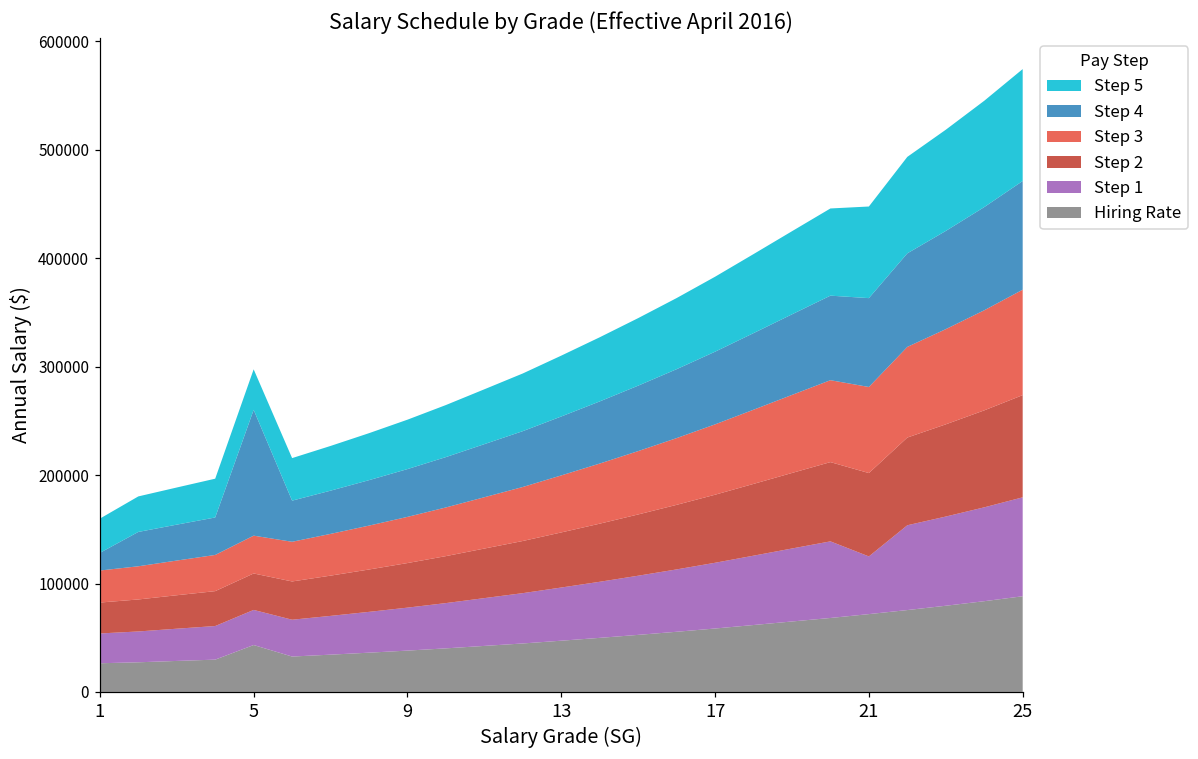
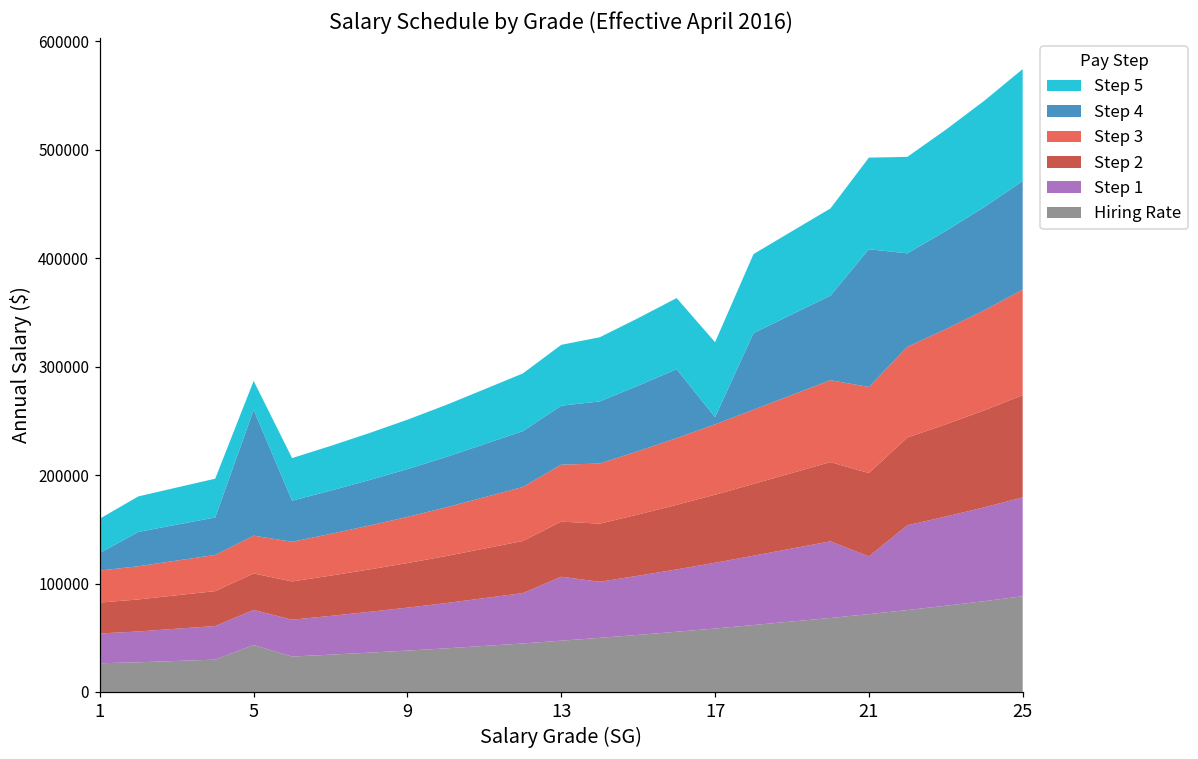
  {
    "Hiring Rate": {
      "1": 30000,
      "5": 40000,
      "9": 40000,
      "13": 50000,
      "17": 60000,
      "21": 70000,
      "25": 90000
    },
    "Step 1": {
      "1": 30000,
      "5": 30000,
      "9": 40000,
-     "13": 50000,
+     "13": 60000,
      "17": 60000,
      "21": 50000,
      "25": 90000
    },
    "Step 4": {
      "1": 20000,
      "5": 120000,
      "9": 40000,
      "13": 50000,
-     "17": 70000,
-     "21": 80000,
+     "17": 10000,
+     "21": 130000,
      "25": 100000
    },
    "Step 5": {
      "1": 30000,
-     "5": 40000,
+     "5": 30000,
      "9": 50000,
      "13": 60000,
      "17": 70000,
      "21": 80000,
      "25": 100000
    }
  }
